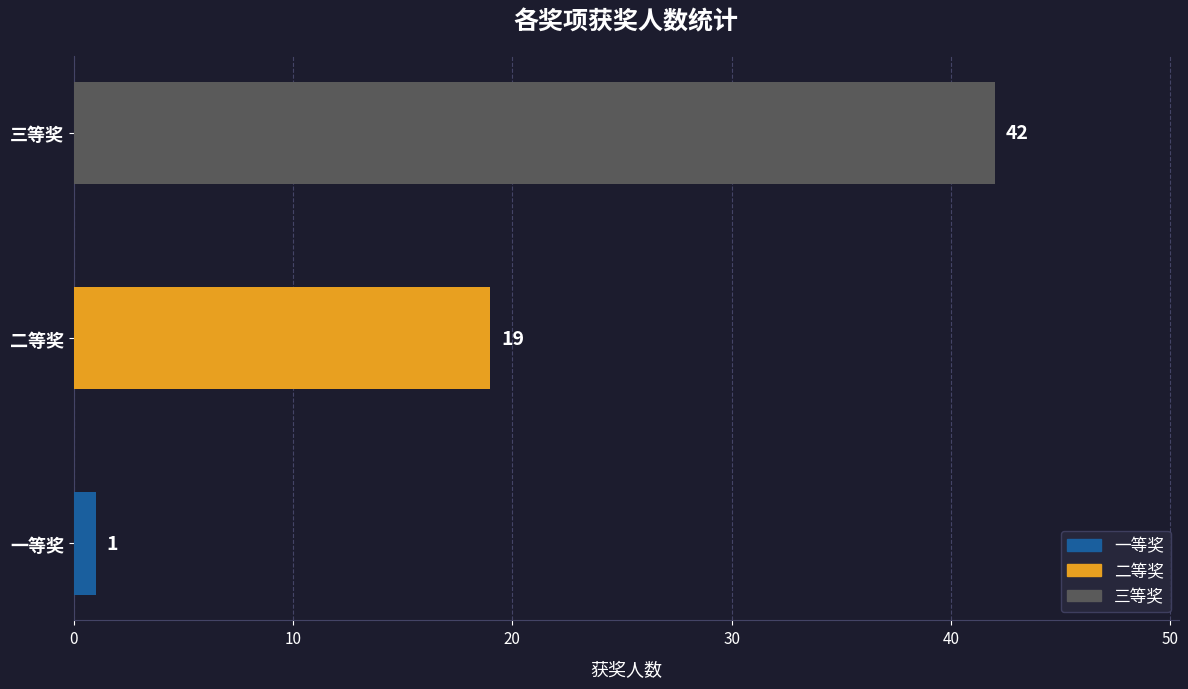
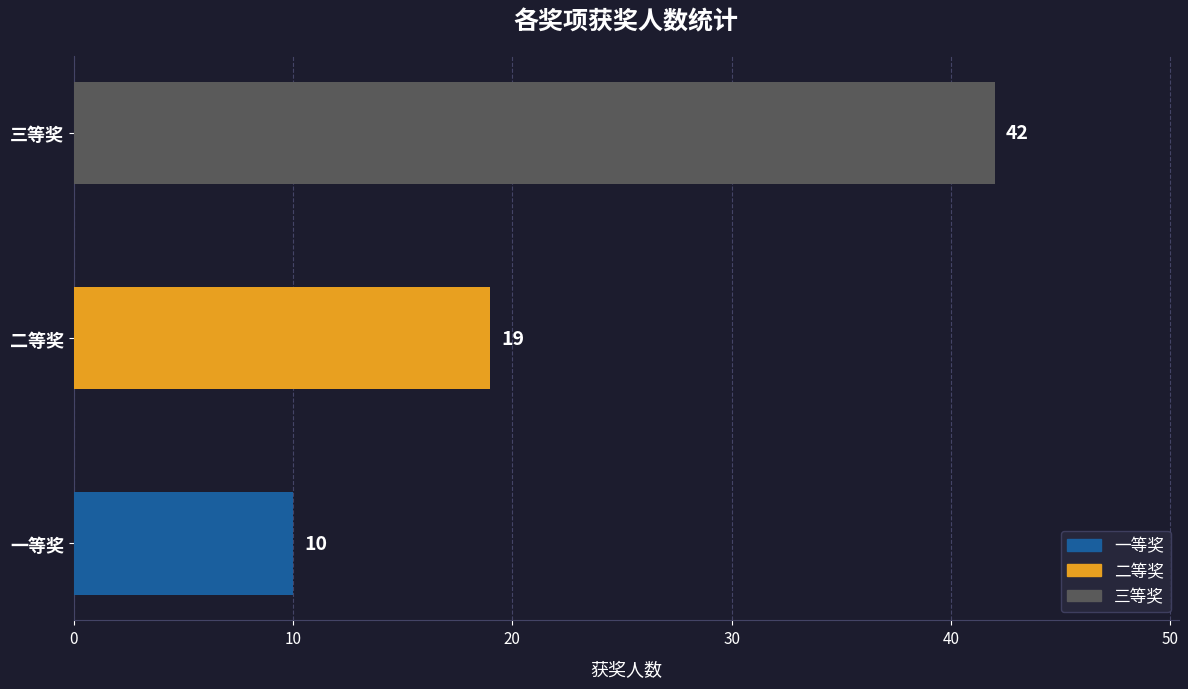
  {
    "三等奖": 42,
    "二等奖": 19,
-   "一等奖": 1
+   "一等奖": 10
  }
